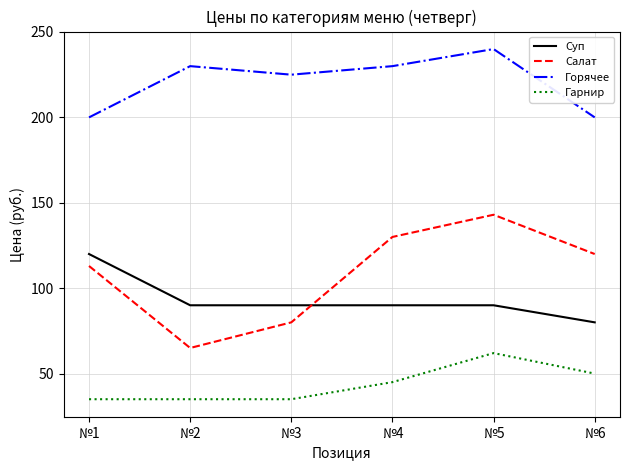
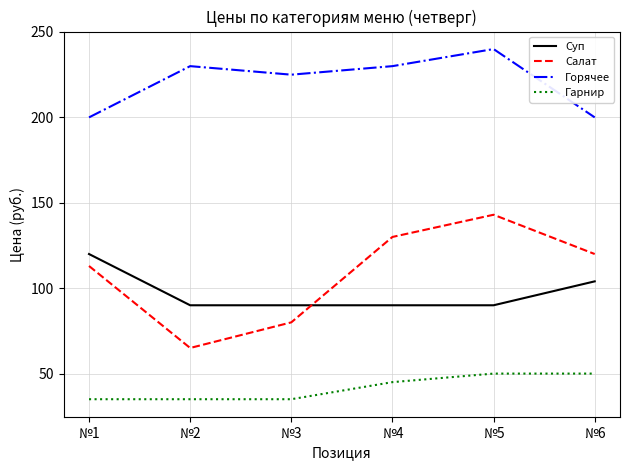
  {
    "Суп": {
      "№1": 120,
      "№2": 90,
      "№3": 90,
      "№4": 90,
      "№5": 90,
-     "№6": 80
+     "№6": 104
    },
    "Салат": {
      "№1": 113,
      "№2": 65,
      "№3": 80,
      "№4": 130,
      "№5": 143,
      "№6": 120
    },
    "Горячее": {
      "№1": 200,
      "№2": 230,
      "№3": 225,
      "№4": 230,
      "№5": 240,
      "№6": 200
    },
    "Гарнир": {
      "№1": 35,
      "№2": 35,
      "№3": 35,
      "№4": 45,
-     "№5": 62,
+     "№5": 50,
      "№6": 50
    }
  }
